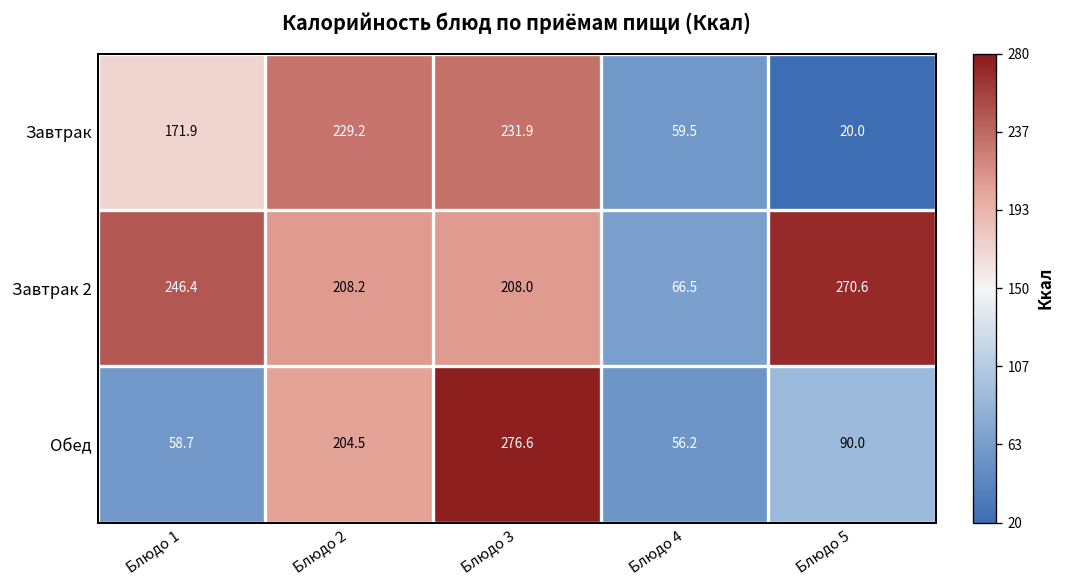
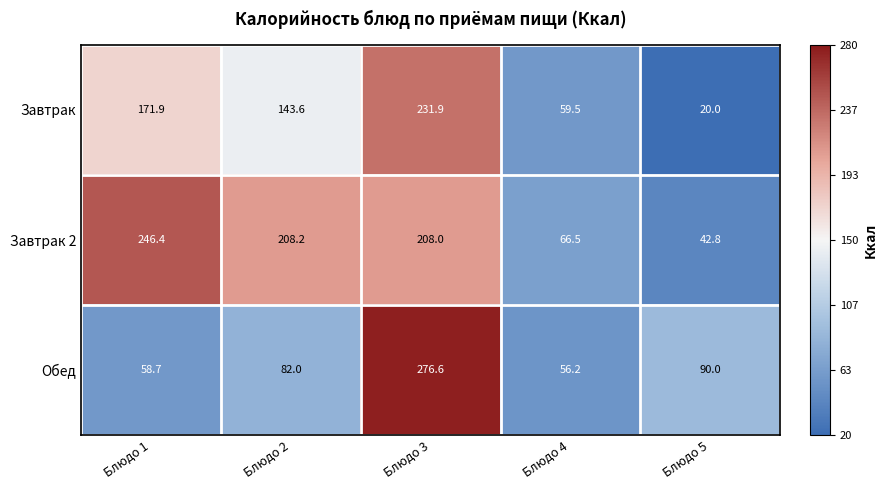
  {
    "Завтрак": {
      "Блюдо 1": 171.9,
-     "Блюдо 2": 229.2,
+     "Блюдо 2": 143.6,
      "Блюдо 3": 231.9,
      "Блюдо 4": 59.5,
      "Блюдо 5": 20.0
    },
    "Завтрак 2": {
      "Блюдо 1": 246.4,
      "Блюдо 2": 208.2,
      "Блюдо 3": 208.0,
      "Блюдо 4": 66.5,
-     "Блюдо 5": 270.6
+     "Блюдо 5": 42.8
    },
    "Обед": {
      "Блюдо 1": 58.7,
-     "Блюдо 2": 204.5,
+     "Блюдо 2": 82.0,
      "Блюдо 3": 276.6,
      "Блюдо 4": 56.2,
      "Блюдо 5": 90.0
    }
  }
